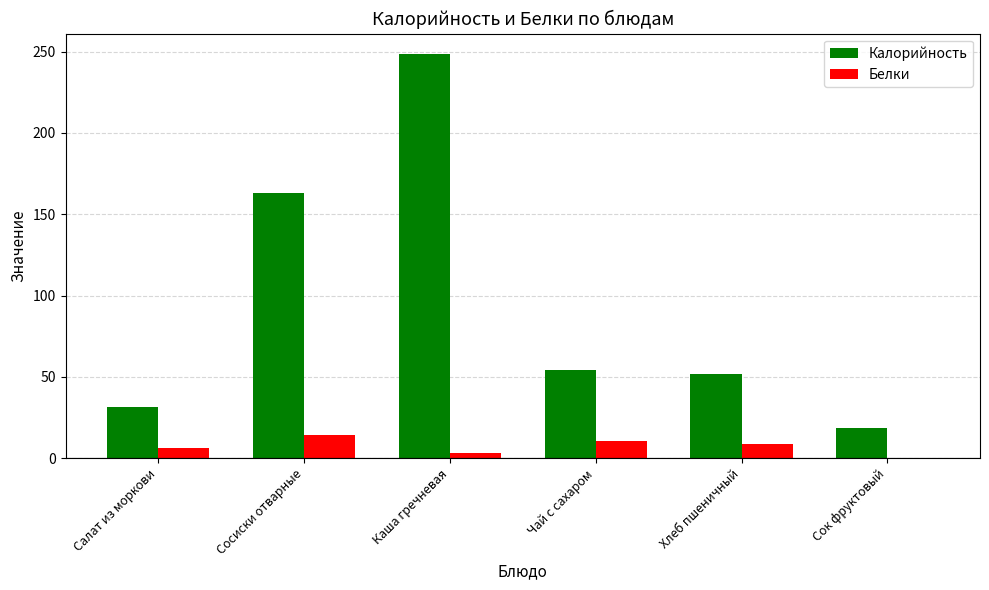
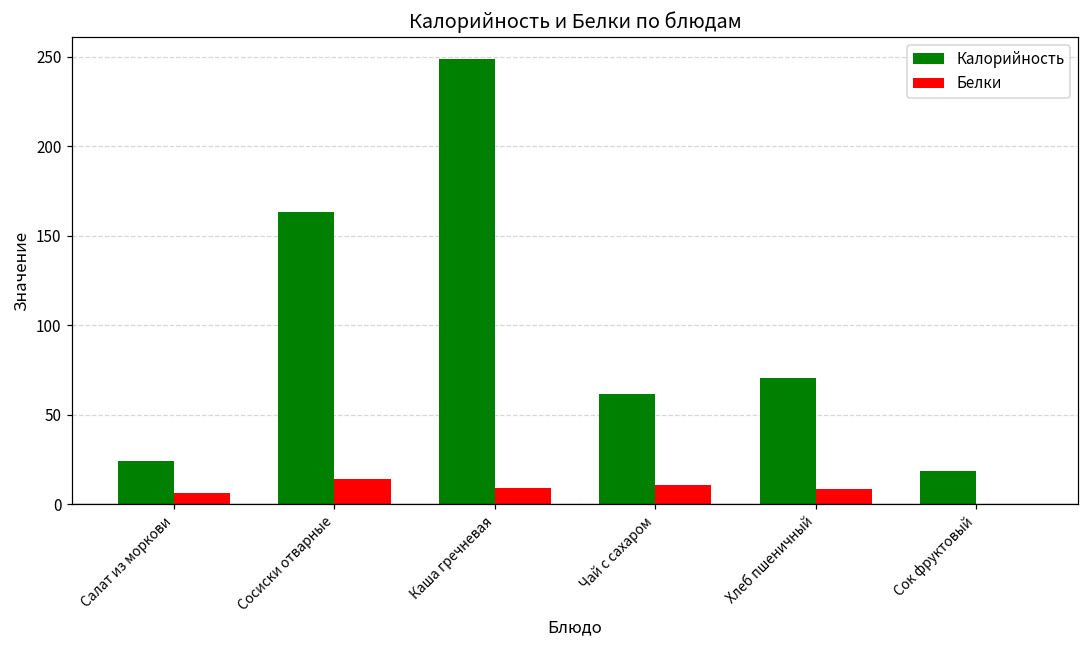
  {
    "Калорийность": {
-     "Салат из моркови": 31,
+     "Салат из моркови": 24,
      "Сосиски отварные": 163,
      "Каша гречневая": 249,
-     "Чай с сахаром": 54,
-     "Хлеб пшеничный": 52,
+     "Чай с сахаром": 61,
+     "Хлеб пшеничный": 71,
      "Сок фруктовый": 18
    },
    "Белки": {
      "Салат из моркови": 6,
      "Сосиски отварные": 14,
-     "Каша гречневая": 3,
+     "Каша гречневая": 9,
      "Чай с сахаром": 10,
      "Хлеб пшеничный": 8
    }
  }
